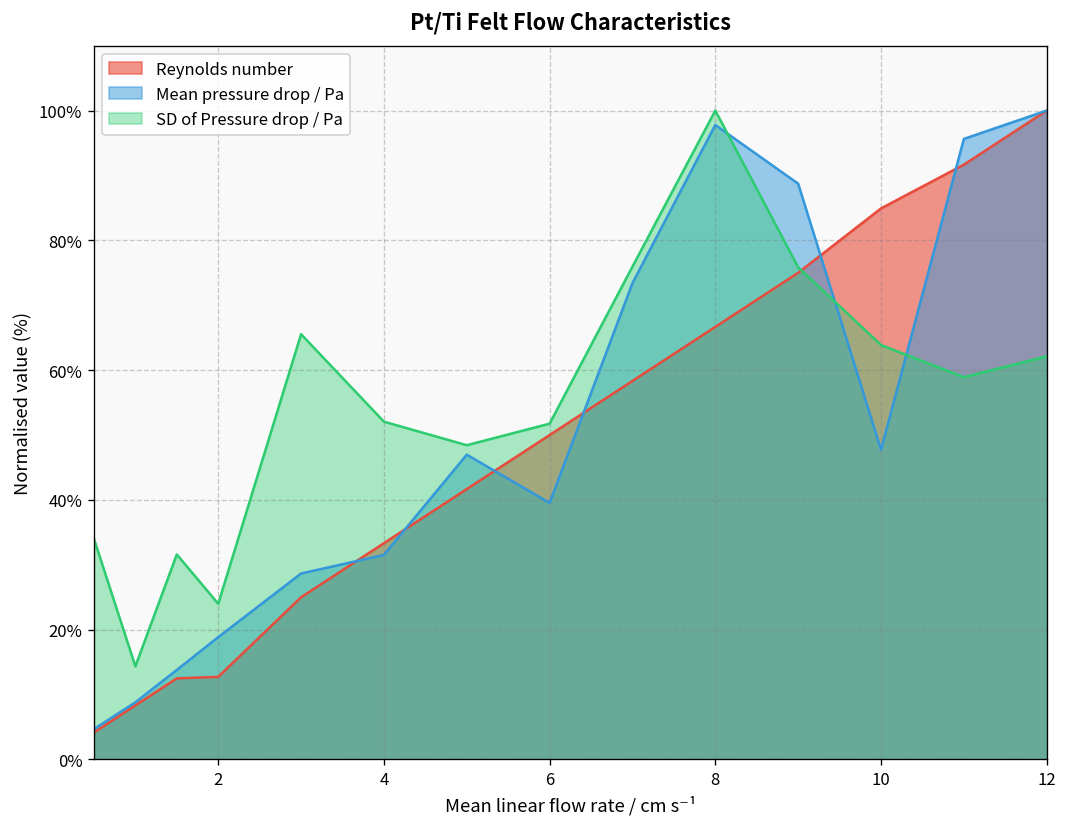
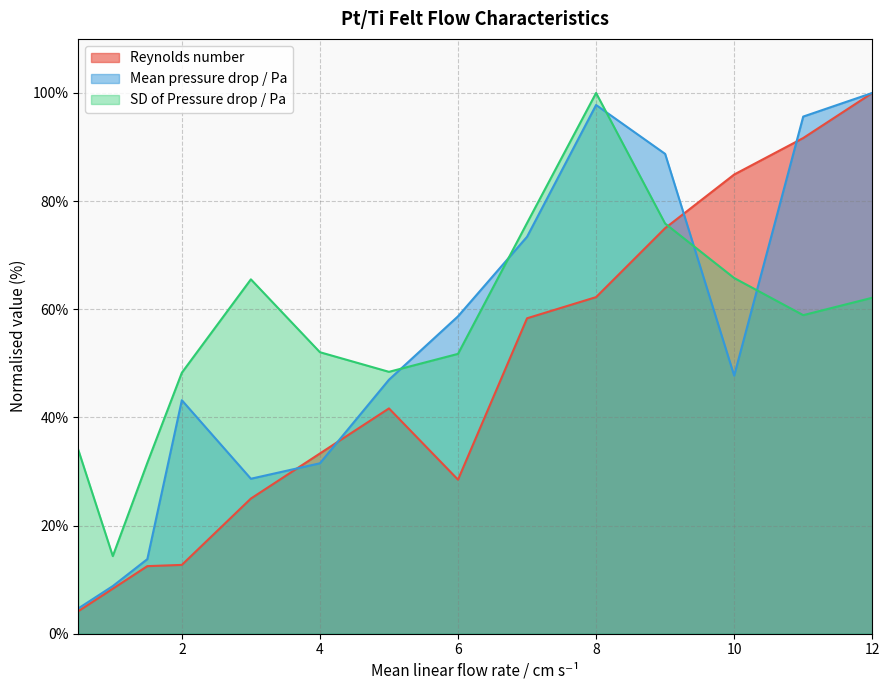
  {
    "Reynolds number": {
      "2": "13%",
      "4": "33%",
-     "6": "50%",
-     "8": "67%",
+     "6": "28%",
+     "8": "62%",
      "10": "85%"
    },
    "Mean pressure drop / Pa": {
-     "2": "19%",
+     "2": "43%",
      "4": "32%",
-     "6": "40%",
+     "6": "59%",
      "8": "98%",
      "10": "48%"
    },
    "SD of Pressure drop / Pa": {
-     "2": "24%",
+     "2": "48%",
      "4": "52%",
      "6": "52%",
      "8": "100%",
-     "10": "64%",
+     "10": "66%",
      "12": "62%"
    }
  }
